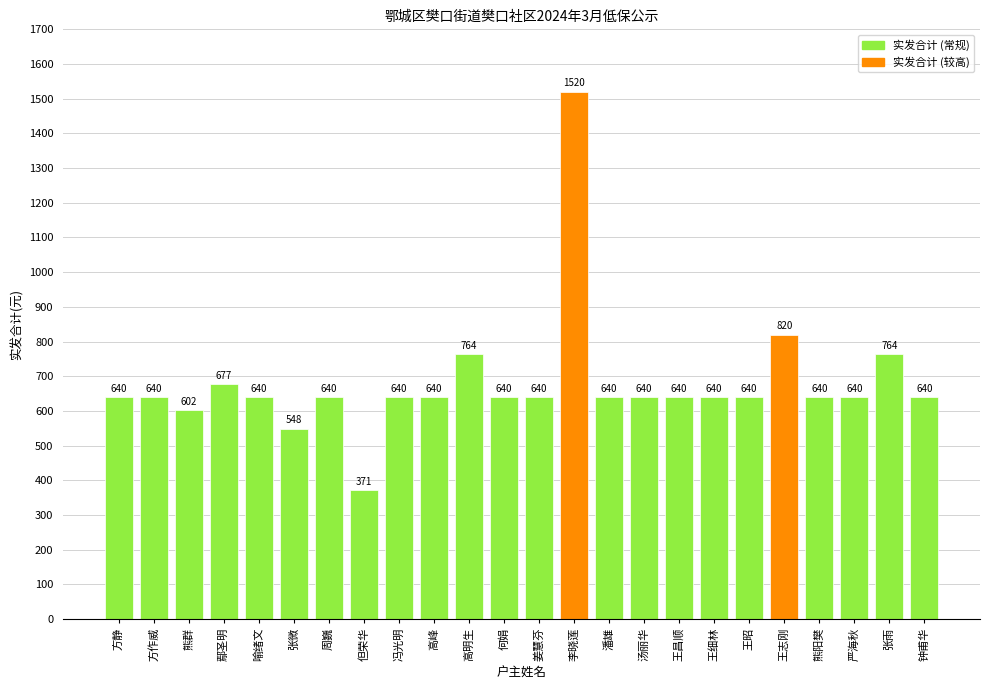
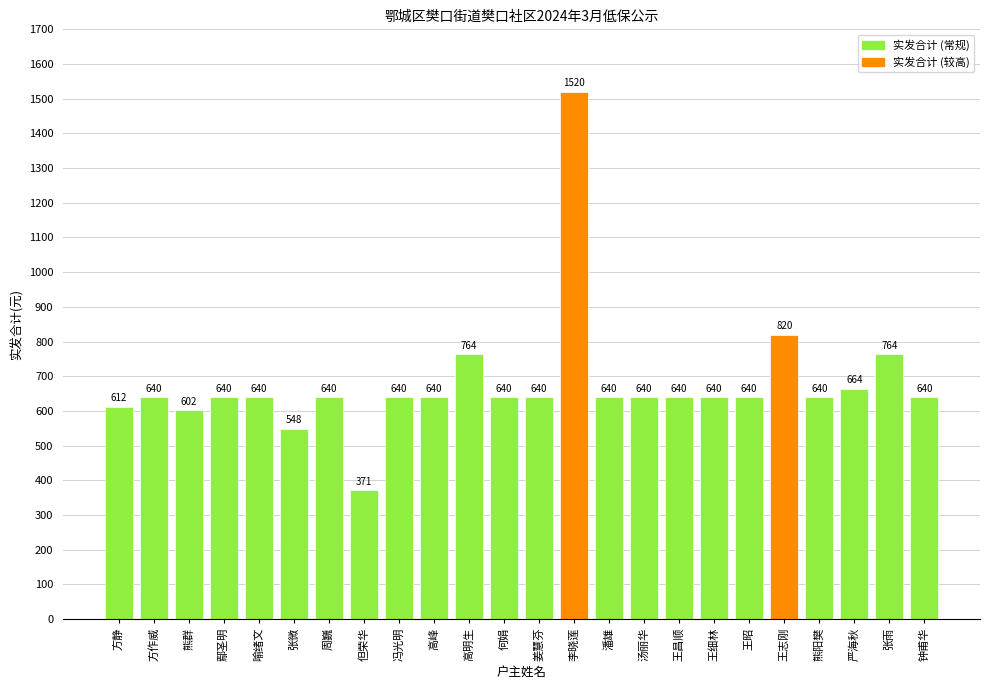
  {
-   "方静": 640,
+   "方静": 612,
    "方作威": 640,
    "熊群": 602,
-   "鄢圣明": 677,
+   "鄢圣明": 640,
    "喻绪文": 640,
    "张微": 548,
    "周巍": 640,
    "但荣华": 371,
    "冯光明": 640,
    "高峰": 640,
    "高明生": 764,
    "何娟": 640,
    "姜慧芬": 640,
    "李晓莲": 1520,
    "潘雄": 640,
    "汤丽华": 640,
    "王昌顺": 640,
    "王细林": 640,
    "王昭": 640,
    "王志刚": 820,
    "熊阳樊": 640,
-   "严海秋": 640,
+   "严海秋": 664,
    "张雨": 764,
    "钟甫华": 640
  }
